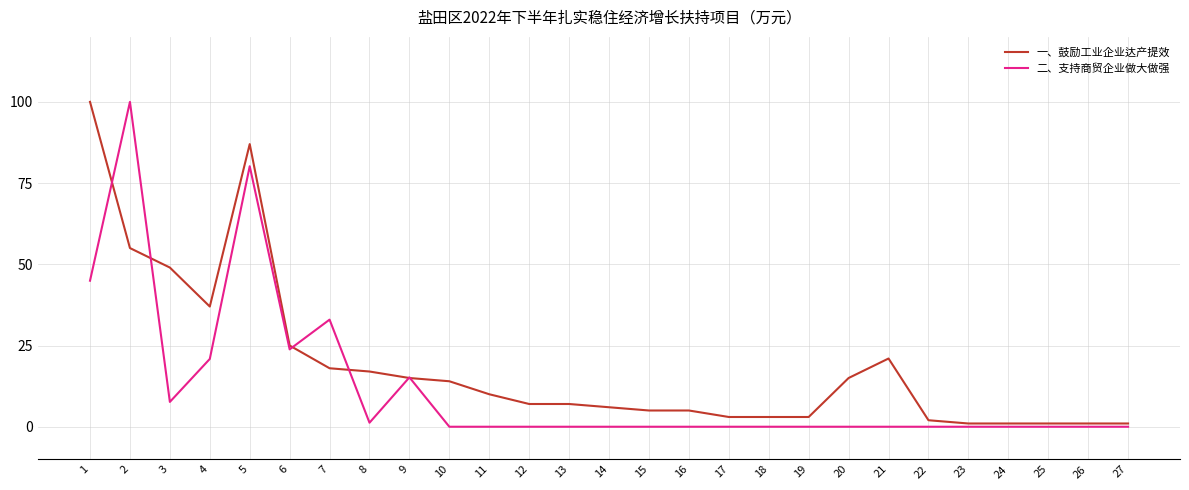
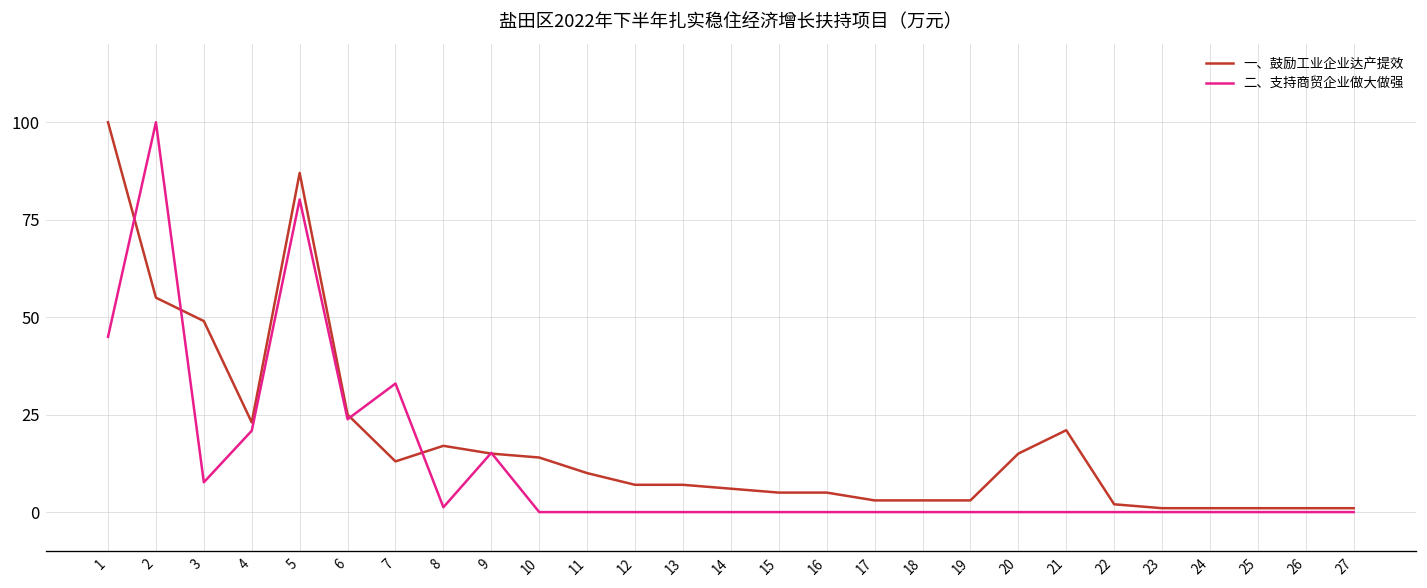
  {
    "一、鼓励工业企业达产提效": {
      "1": 100,
      "2": 55,
      "3": 49,
-     "4": 37,
+     "4": 23,
      "5": 87,
      "6": 25,
-     "7": 18,
+     "7": 13,
      "8": 17,
      "10": 14,
      "11": 10,
      "12": 7,
      "13": 7,
      "14": 6,
      "15": 5,
      "16": 5,
      "17": 3,
      "18": 3,
      "19": 3,
      "20": 15,
      "21": 21,
      "22": 2,
      "23": 1,
      "24": 1,
      "25": 1,
      "26": 1,
      "27": 1
    },
    "二、支持商贸企业做大做强": {
      "1": 45,
      "2": 100,
      "3": 8,
      "4": 21,
      "5": 80,
      "6": 24,
      "7": 33,
      "8": 1,
      "10": 0,
      "11": 0,
      "12": 0,
      "13": 0,
      "14": 0,
      "15": 0,
      "16": 0,
      "17": 0,
      "18": 0,
      "19": 0,
      "20": 0,
      "21": 0,
      "22": 0,
      "23": 0,
      "24": 0,
      "25": 0,
      "26": 0,
      "27": 0
    }
  }
